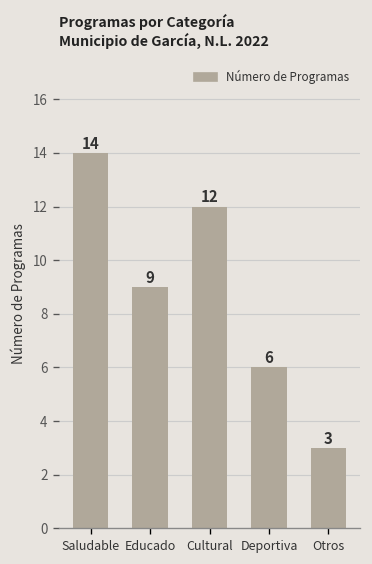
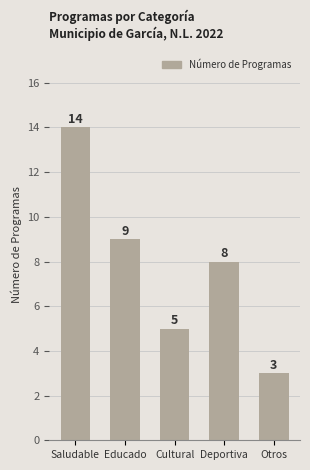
  {
    "Saludable": 14,
    "Educado": 9,
-   "Cultural": 12,
-   "Deportiva": 6,
+   "Cultural": 5,
+   "Deportiva": 8,
    "Otros": 3
  }
